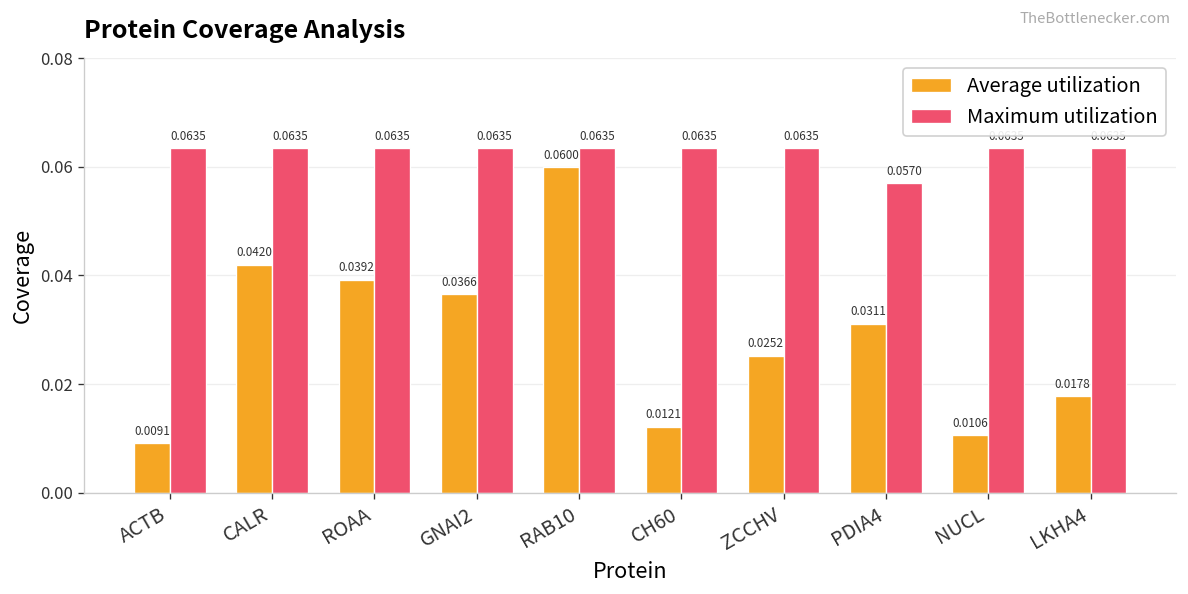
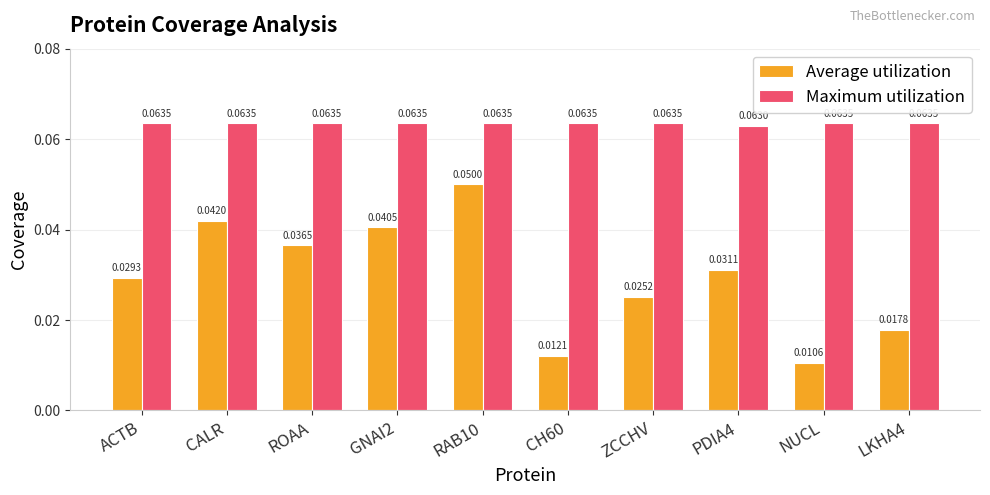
  {
    "Average utilization": {
-     "ACTB": 0.0091,
+     "ACTB": 0.0293,
      "CALR": 0.0420,
-     "ROAA": 0.0392,
-     "GNAI2": 0.0366,
-     "RAB10": 0.0600,
+     "ROAA": 0.0365,
+     "GNAI2": 0.0405,
+     "RAB10": 0.0500,
      "CH60": 0.0121,
      "ZCCHV": 0.0252,
      "PDIA4": 0.0311,
      "NUCL": 0.0106,
      "LKHA4": 0.0178
    },
    "Maximum utilization": {
      "ACTB": 0.0635,
      "CALR": 0.0635,
      "ROAA": 0.0635,
      "GNAI2": 0.0635,
      "RAB10": 0.0635,
      "CH60": 0.0635,
      "ZCCHV": 0.0635,
-     "PDIA4": 0.0570
+     "PDIA4": 0.0630
    }
  }
